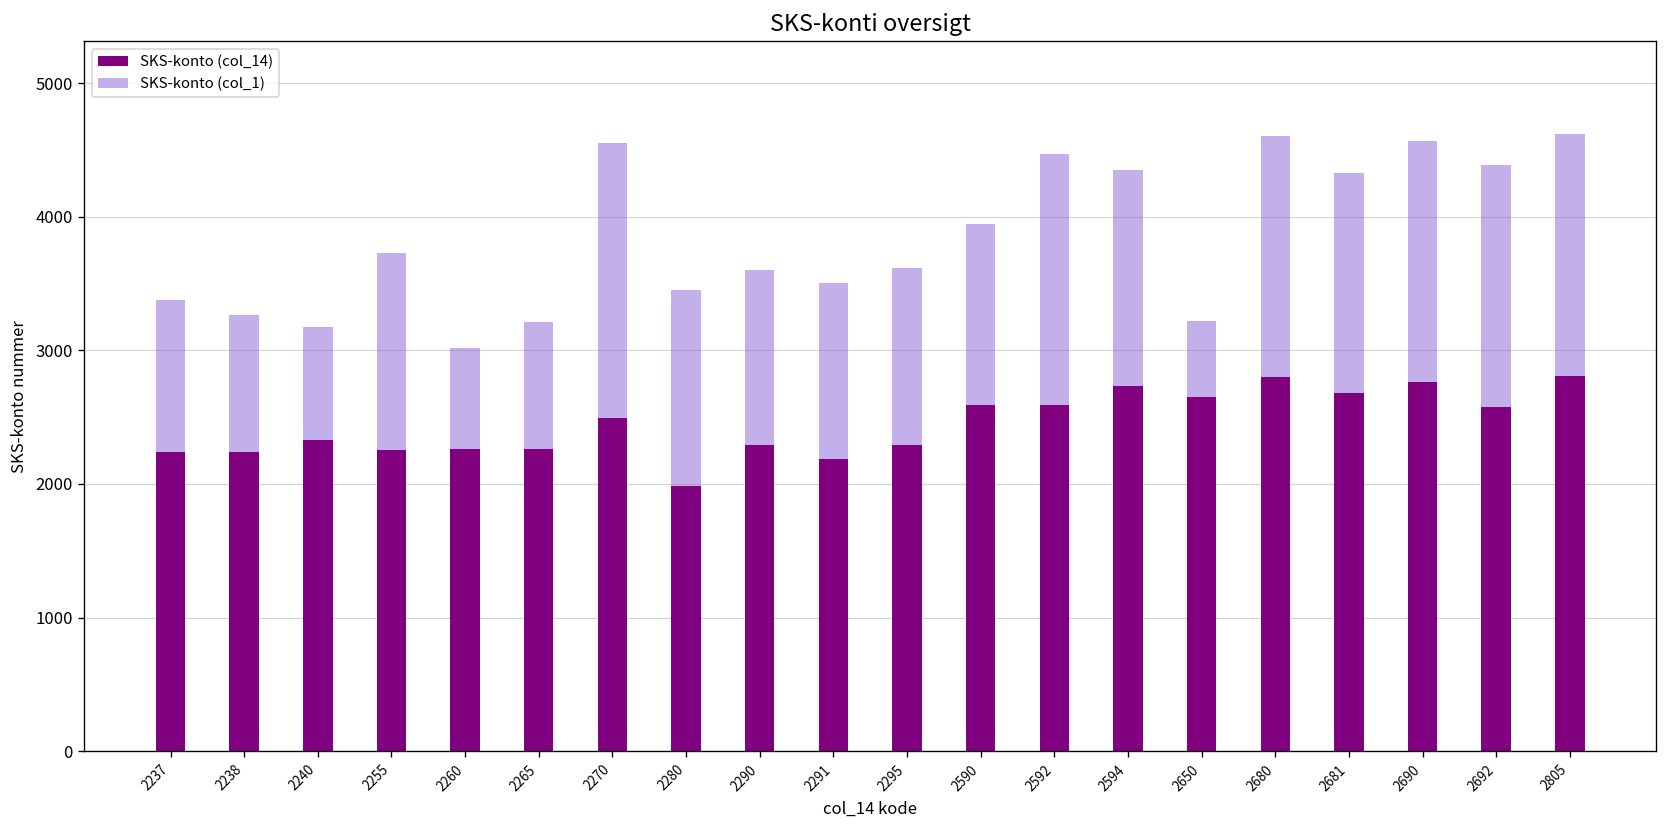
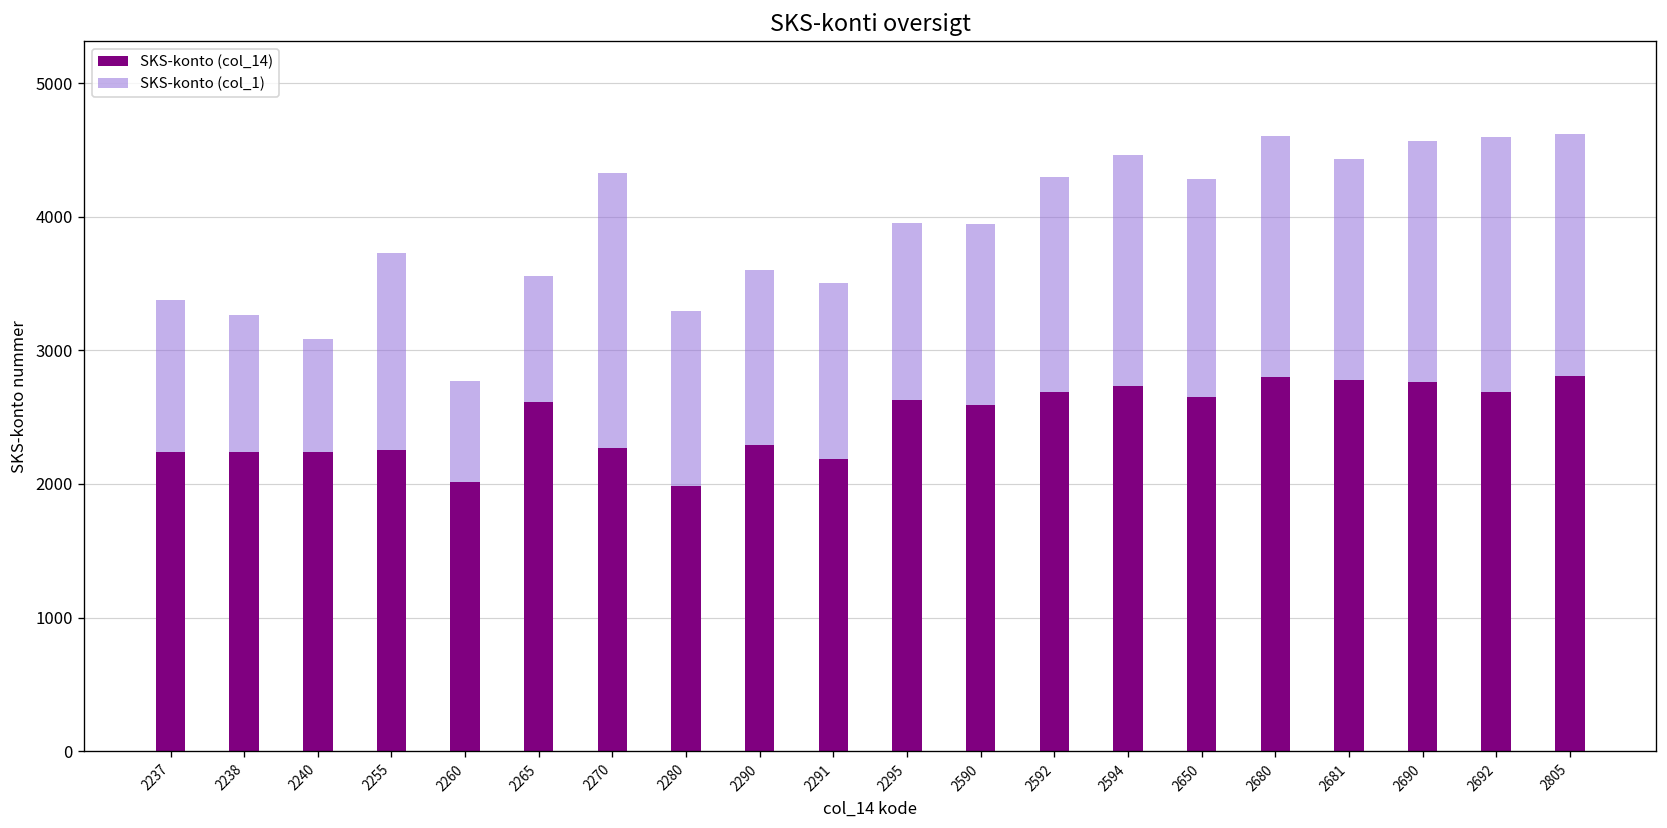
  {
    "SKS-konto (col_14)": {
      "2237": 2240,
      "2238": 2240,
-     "2240": 2330,
+     "2240": 2240,
      "2255": 2260,
-     "2260": 2260,
-     "2265": 2270,
-     "2270": 2500,
+     "2260": 2010,
+     "2265": 2610,
+     "2270": 2270,
      "2280": 1980,
      "2290": 2290,
      "2291": 2190,
-     "2295": 2300,
+     "2295": 2630,
      "2590": 2590,
-     "2592": 2590,
+     "2592": 2690,
      "2594": 2730,
      "2650": 2650,
      "2680": 2800,
-     "2681": 2680,
+     "2681": 2780,
      "2690": 2760,
-     "2692": 2580,
+     "2692": 2690,
      "2805": 2810
    },
    "SKS-konto (col_1)": {
      "2237": 1140,
      "2238": 1020,
      "2240": 850,
      "2255": 1470,
      "2260": 760,
      "2265": 950,
      "2270": 2060,
-     "2280": 1470,
+     "2280": 1310,
      "2290": 1320,
      "2291": 1320,
      "2295": 1320,
      "2590": 1360,
-     "2592": 1880,
-     "2594": 1620,
-     "2650": 570,
+     "2592": 1610,
+     "2594": 1730,
+     "2650": 1630,
      "2680": 1810,
      "2681": 1650,
      "2690": 1810,
-     "2692": 1810,
+     "2692": 1910,
      "2805": 1820
    }
  }
